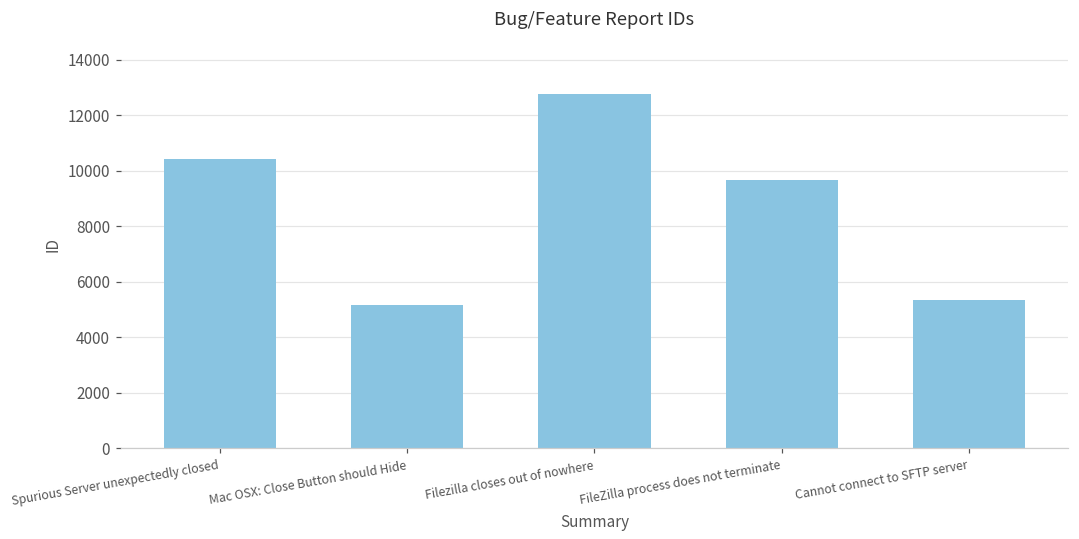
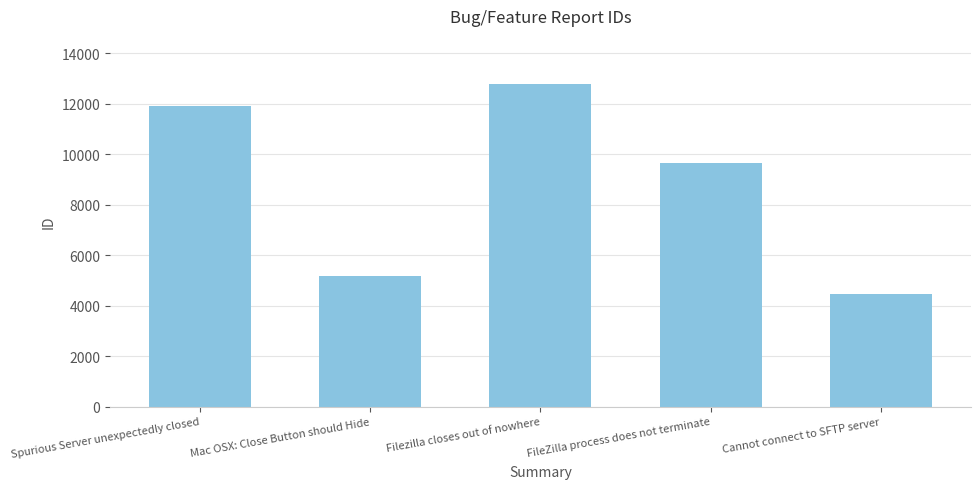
  {
-   "Spurious Server unexpectedly closed": 10400,
+   "Spurious Server unexpectedly closed": 11900,
    "Mac OSX: Close Button should Hide": 5200,
    "Filezilla closes out of nowhere": 12800,
    "FileZilla process does not terminate": 9700,
-   "Cannot connect to SFTP server": 5300
+   "Cannot connect to SFTP server": 4500
  }
